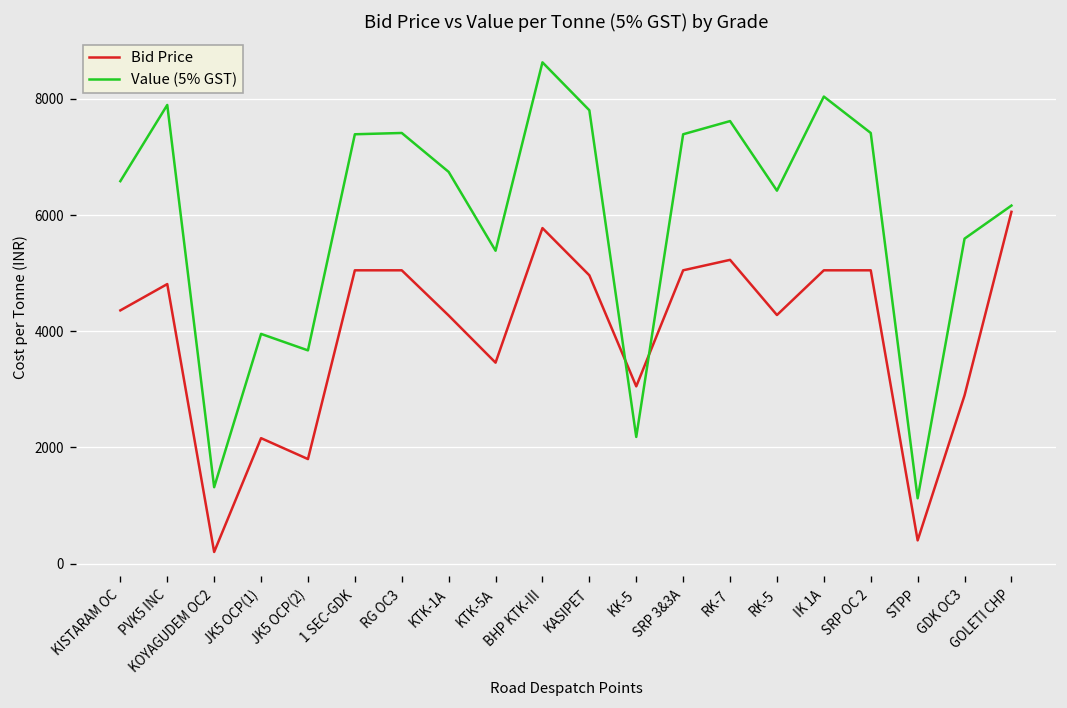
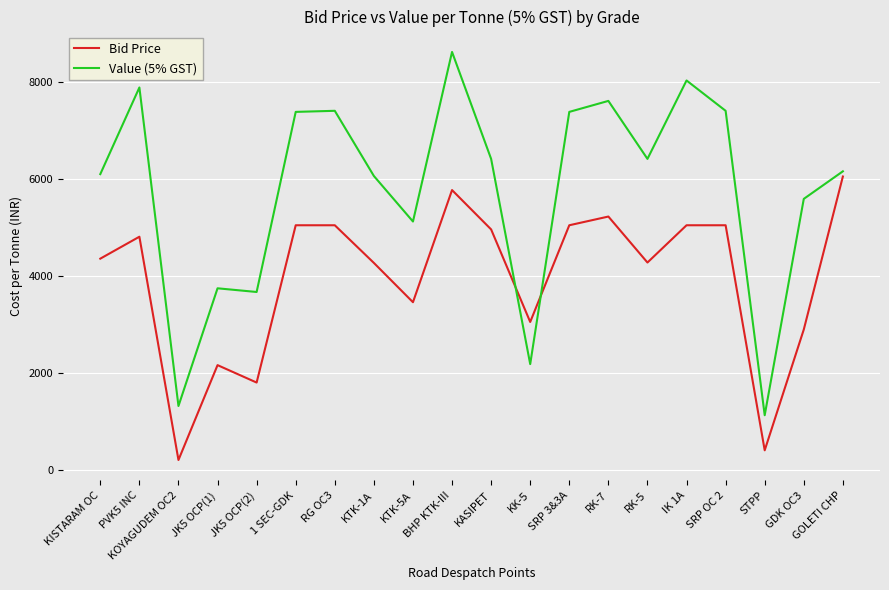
  {
    "Bid Price": {
      "KISTARAM OC": 4400,
      "PVK5 INC": 4800,
      "KOYAGUDEM OC2": 200,
      "JK5 OCP(1)": 2200,
      "JK5 OCP(2)": 1800,
      "1 SEC-GDK": 5100,
      "RG OC3": 5100,
      "KTK-1A": 4300,
      "KTK-5A": 3500,
      "BHP KTK-III": 5800,
      "KASIPET": 5000,
      "KK-5": 3100,
      "SRP 3&3A": 5100,
      "RK-7": 5200,
      "RK-5": 4300,
      "IK 1A": 5100,
      "SRP OC 2": 5100,
      "STPP": 400,
      "GDK OC3": 2900,
      "GOLETI CHP": 6100
    },
    "Value (5% GST)": {
-     "KISTARAM OC": 6600,
+     "KISTARAM OC": 6100,
      "PVK5 INC": 7900,
      "KOYAGUDEM OC2": 1300,
-     "JK5 OCP(1)": 4000,
+     "JK5 OCP(1)": 3700,
      "JK5 OCP(2)": 3700,
      "1 SEC-GDK": 7400,
      "RG OC3": 7400,
-     "KTK-1A": 6700,
-     "KTK-5A": 5400,
+     "KTK-1A": 6100,
+     "KTK-5A": 5100,
      "BHP KTK-III": 8600,
-     "KASIPET": 7800,
+     "KASIPET": 6400,
      "KK-5": 2200,
      "SRP 3&3A": 7400,
      "RK-7": 7600,
      "RK-5": 6400,
      "IK 1A": 8000,
      "SRP OC 2": 7400,
      "STPP": 1100,
      "GDK OC3": 5600,
      "GOLETI CHP": 6200
    }
  }
